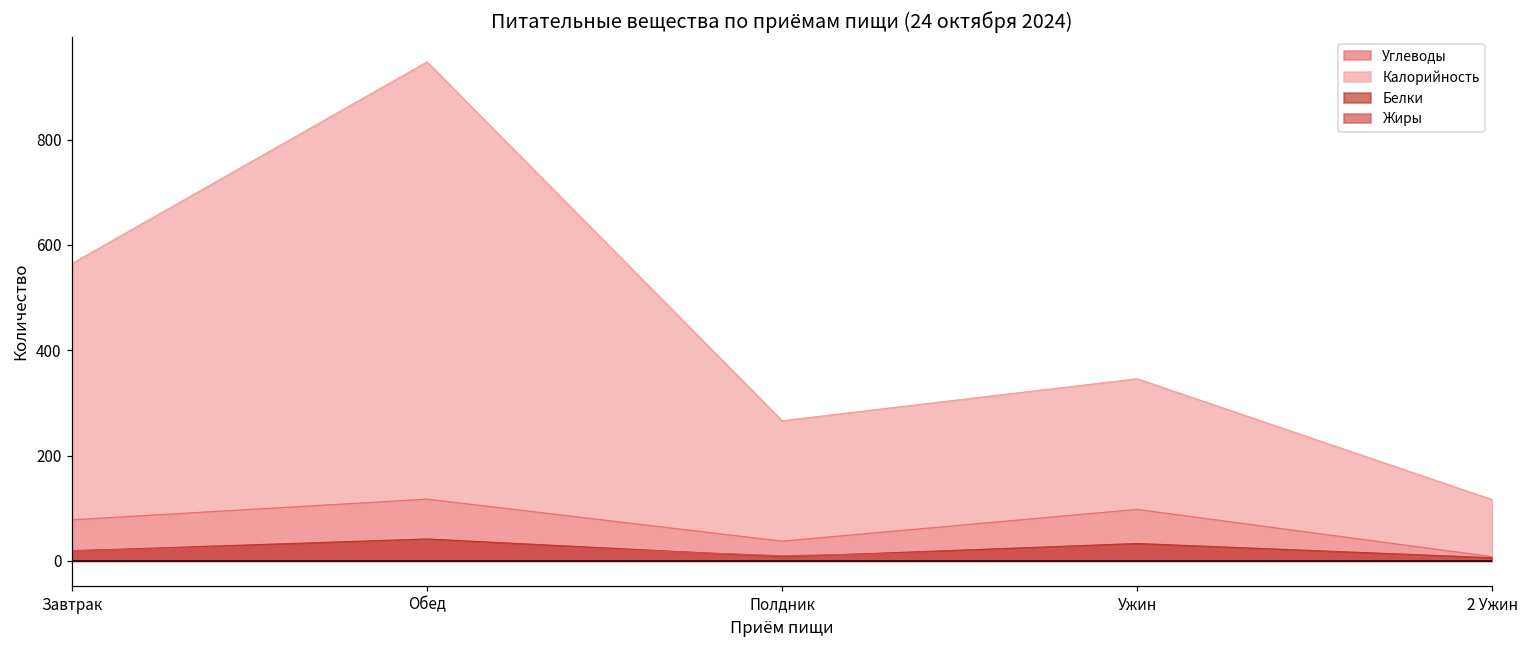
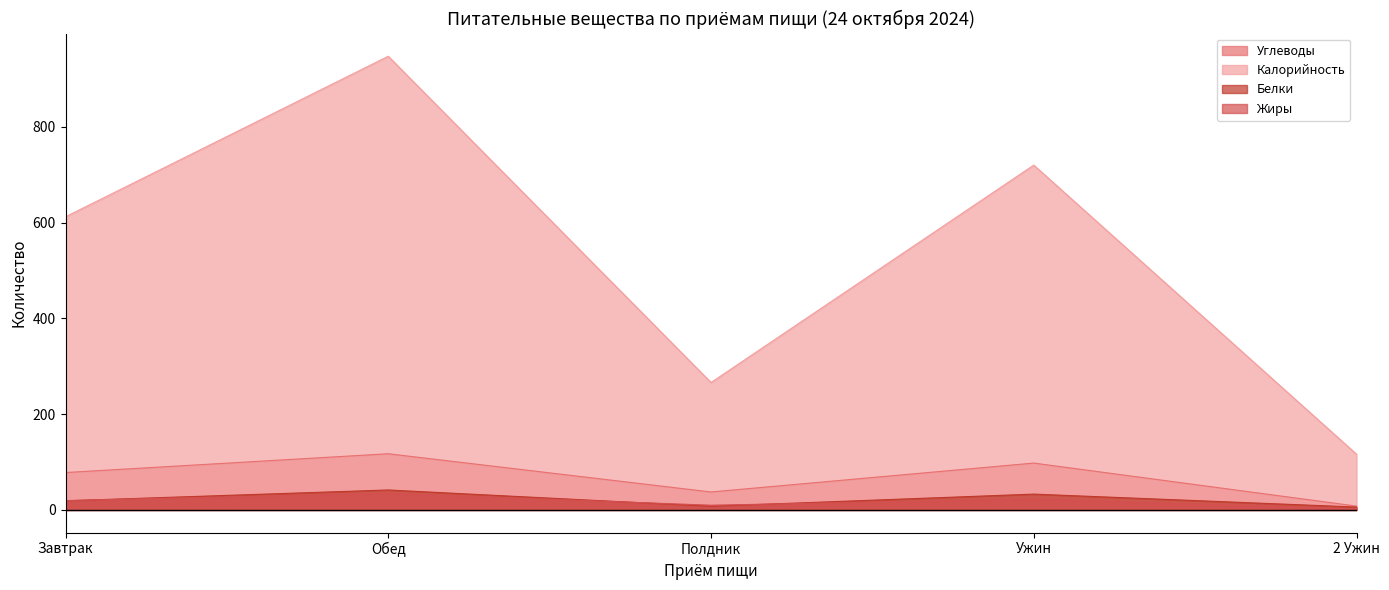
  {
    "Калорийность": {
-     "Завтрак": 560,
+     "Завтрак": 610,
      "Обед": 950,
      "Полдник": 270,
-     "Ужин": 350,
+     "Ужин": 720,
      "2 Ужин": 120
    }
  }
